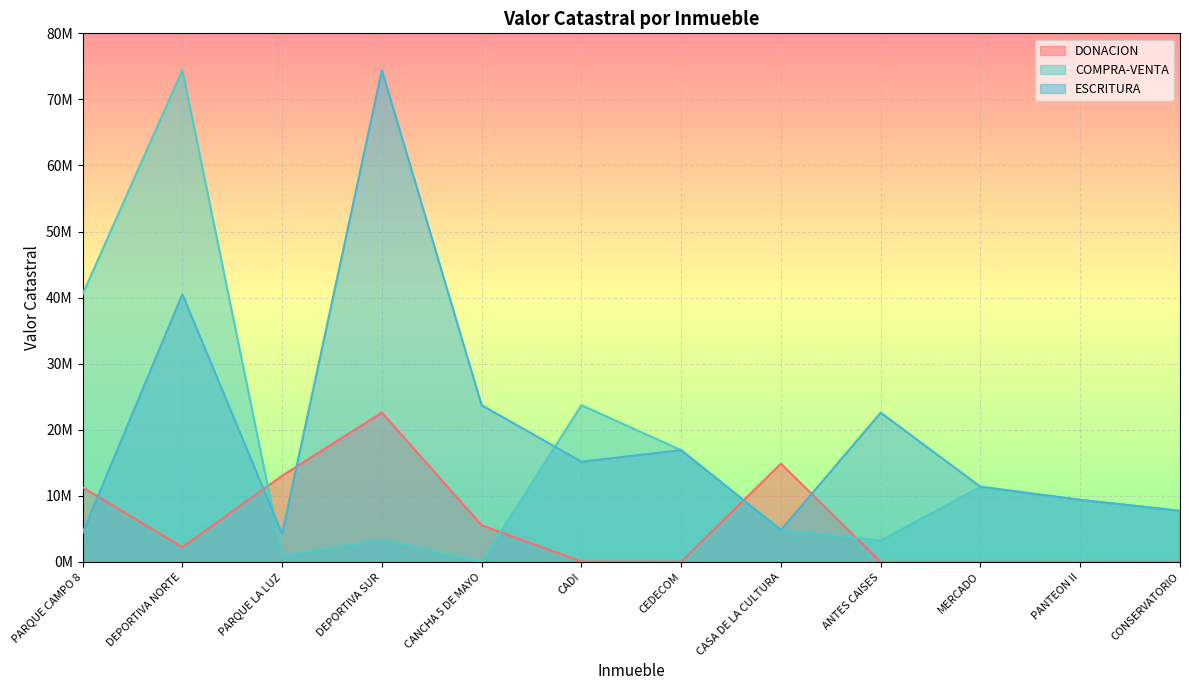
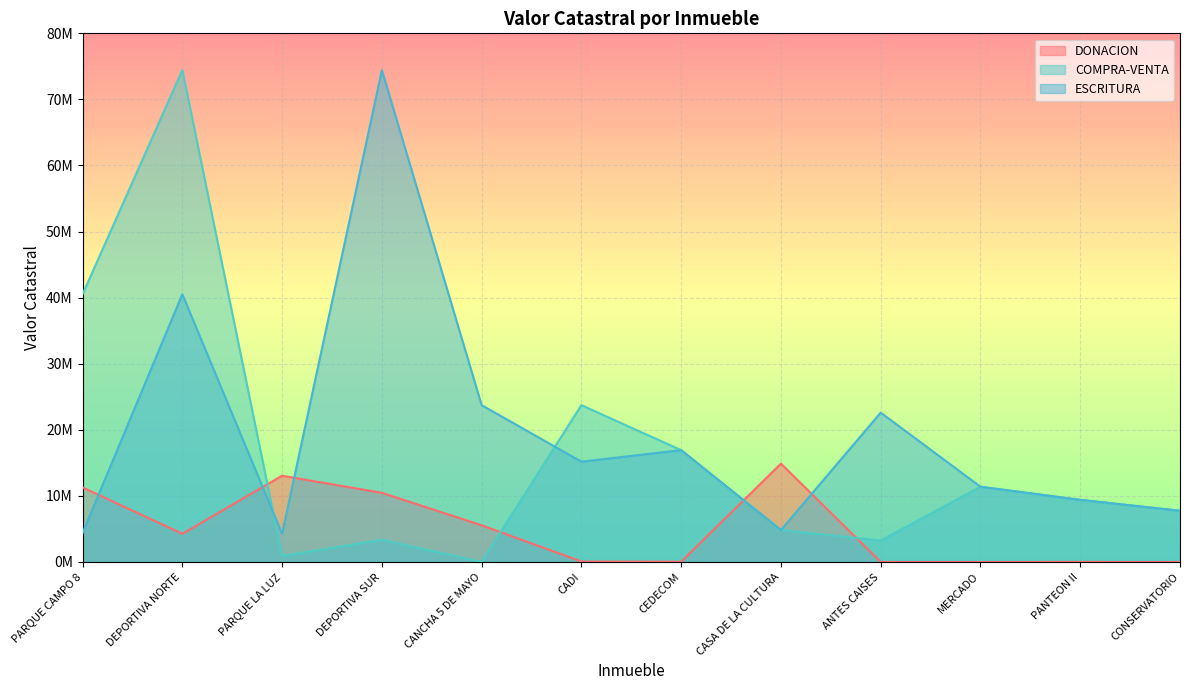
  {
    "DONACION": {
      "PARQUE CAMPO 8": 11000000,
-     "DEPORTIVA NORTE": 2000000,
+     "DEPORTIVA NORTE": 4000000,
      "PARQUE LA LUZ": 13000000,
-     "DEPORTIVA SUR": 23000000,
+     "DEPORTIVA SUR": 10000000,
      "CANCHA 5 DE MAYO": 6000000,
      "CADI": 0,
      "CEDECOM": 0,
      "CASA DE LA CULTURA": 15000000,
      "ANTES CAISES": 0,
      "MERCADO": 0,
      "PANTEON II": 0,
      "CONSERVATORIO": 0
    }
  }
